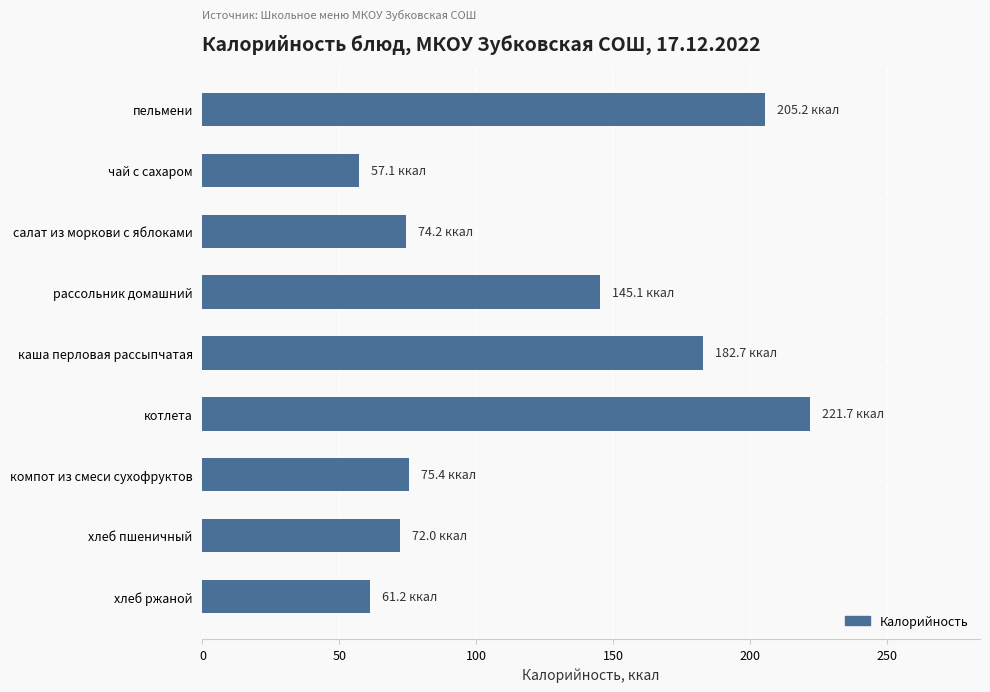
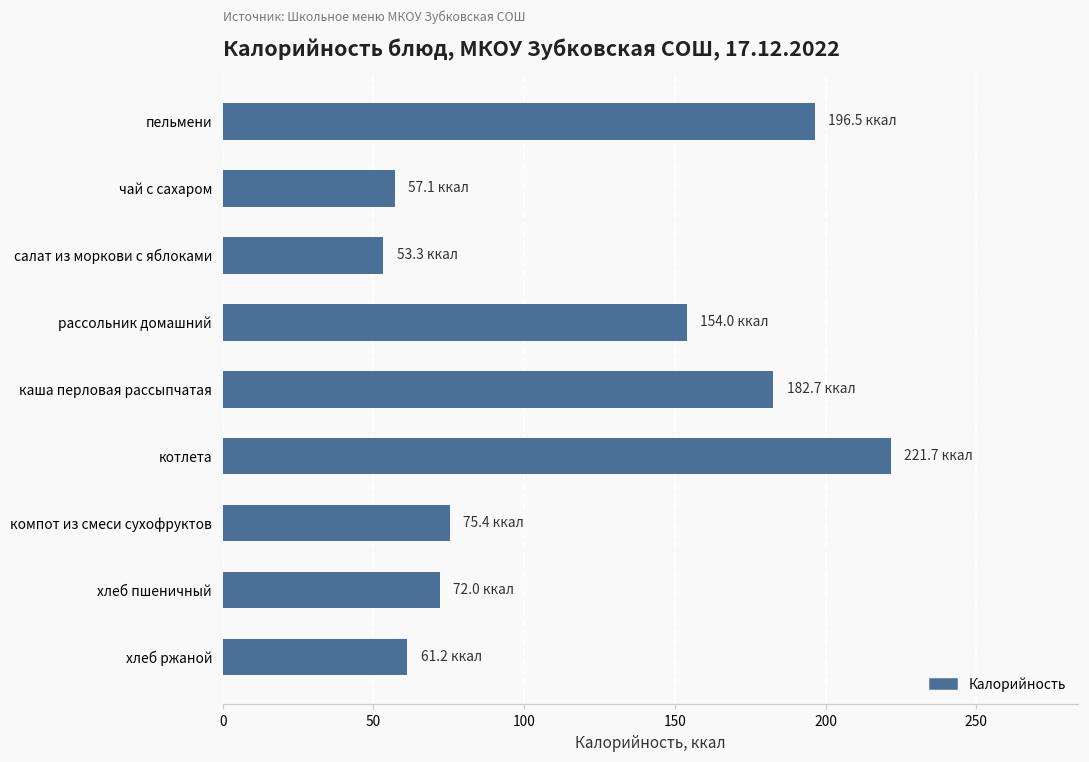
  {
-   "пельмени": 205.2,
+   "пельмени": 196.5,
    "чай с сахаром": 57.1,
-   "салат из моркови с яблоками": 74.2,
-   "рассольник домашний": 145.1,
+   "салат из моркови с яблоками": 53.3,
+   "рассольник домашний": 154.0,
    "каша перловая рассыпчатая": 182.7,
    "котлета": 221.7,
    "компот из смеси сухофруктов": 75.4,
    "хлеб пшеничный": 72.0,
    "хлеб ржаной": 61.2
  }
